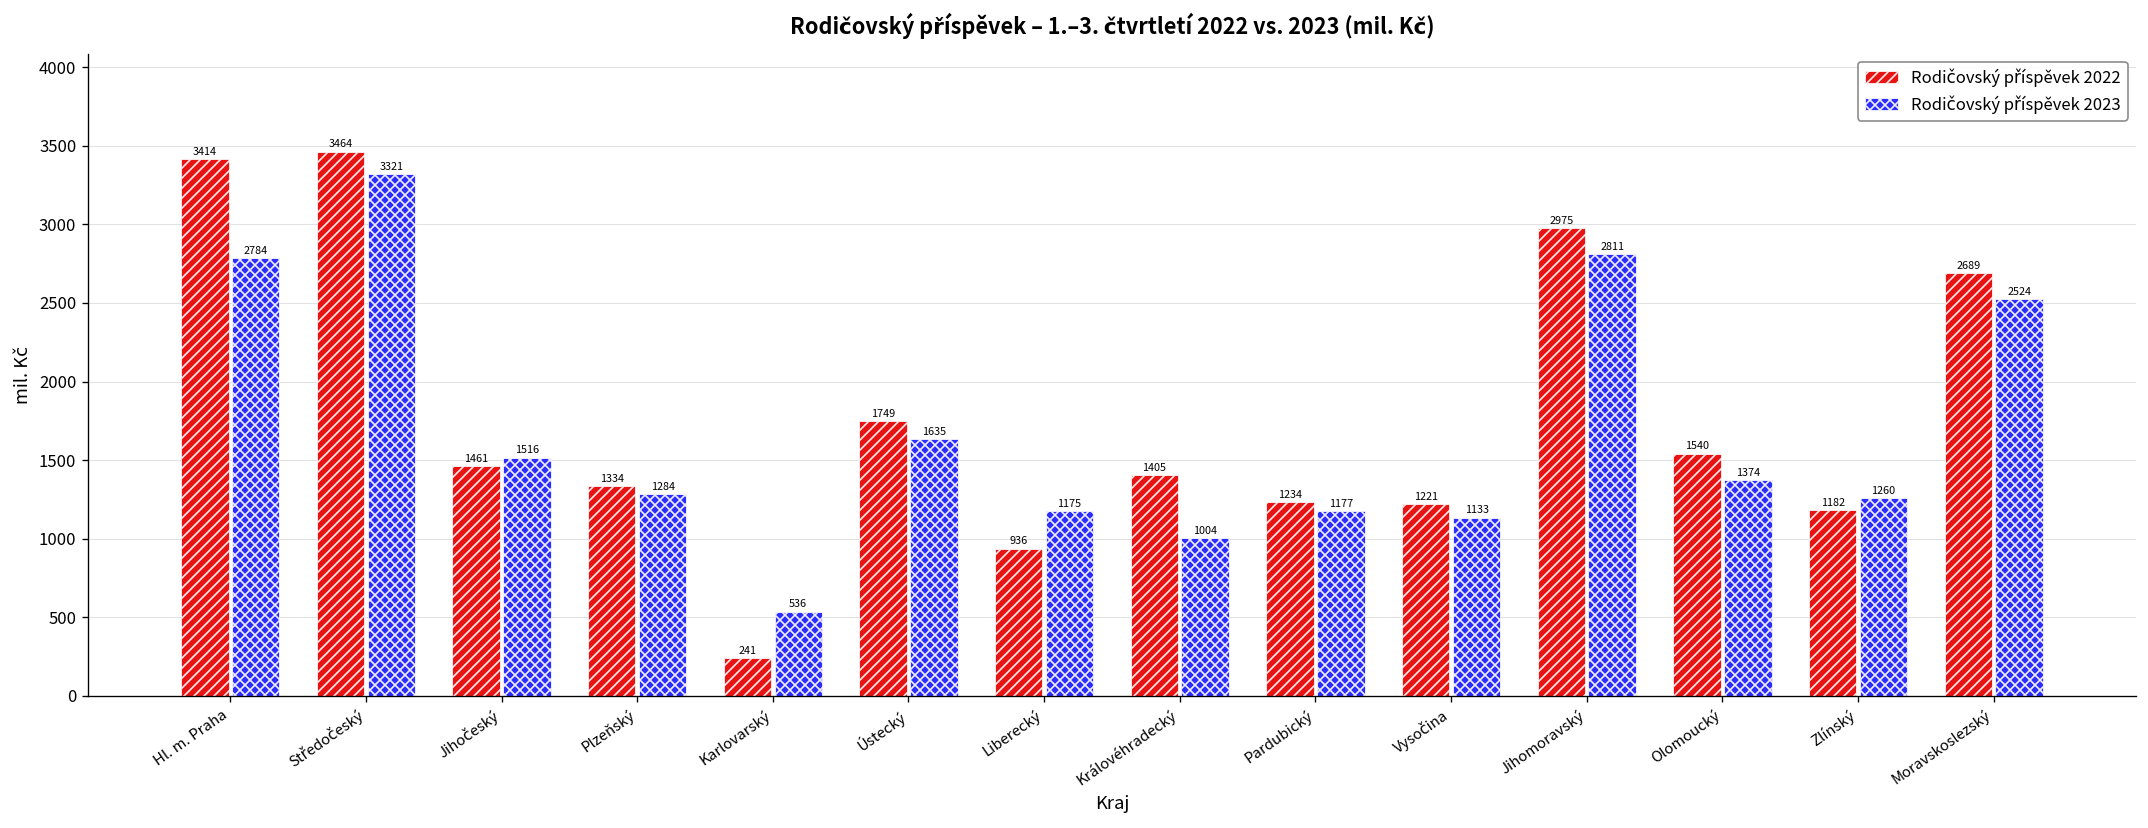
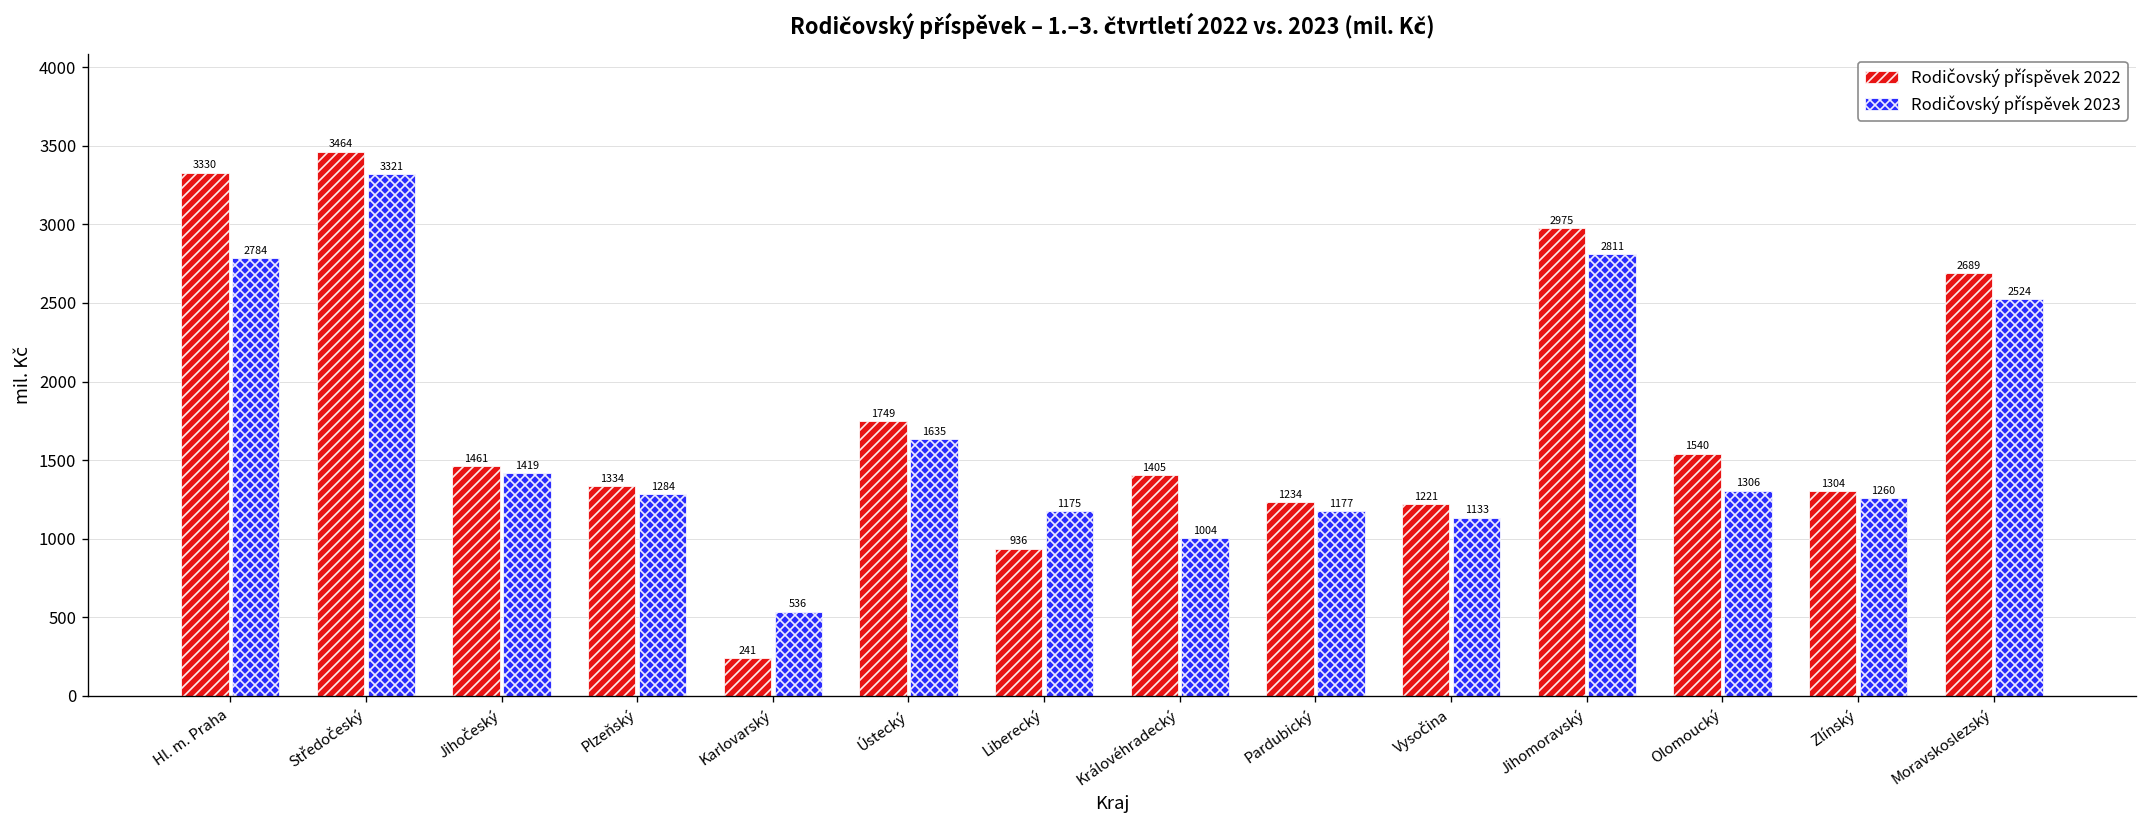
  {
    "Rodičovský příspěvek 2022": {
-     "Hl. m. Praha": 3414,
+     "Hl. m. Praha": 3330,
      "Středočeský": 3464,
      "Jihočeský": 1461,
      "Plzeňský": 1334,
      "Karlovarský": 241,
      "Ústecký": 1749,
      "Liberecký": 936,
      "Královéhradecký": 1405,
      "Pardubický": 1234,
      "Vysočina": 1221,
      "Jihomoravský": 2975,
      "Olomoucký": 1540,
-     "Zlínský": 1182,
+     "Zlínský": 1304,
      "Moravskoslezský": 2689
    },
    "Rodičovský příspěvek 2023": {
      "Hl. m. Praha": 2784,
      "Středočeský": 3321,
-     "Jihočeský": 1516,
+     "Jihočeský": 1419,
      "Plzeňský": 1284,
      "Karlovarský": 536,
      "Ústecký": 1635,
      "Liberecký": 1175,
      "Královéhradecký": 1004,
      "Pardubický": 1177,
      "Vysočina": 1133,
      "Jihomoravský": 2811,
-     "Olomoucký": 1374,
+     "Olomoucký": 1306,
      "Zlínský": 1260,
      "Moravskoslezský": 2524
    }
  }
